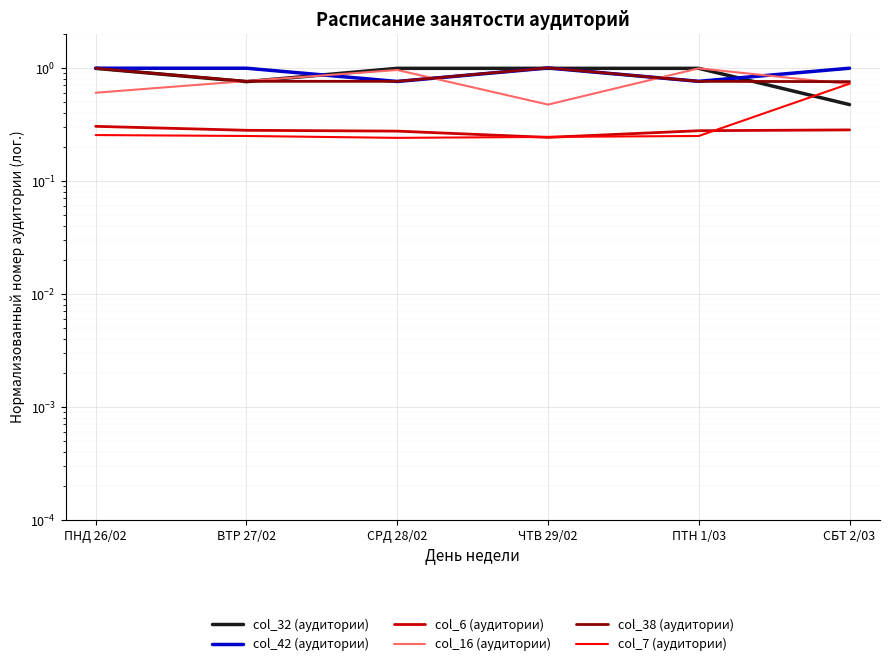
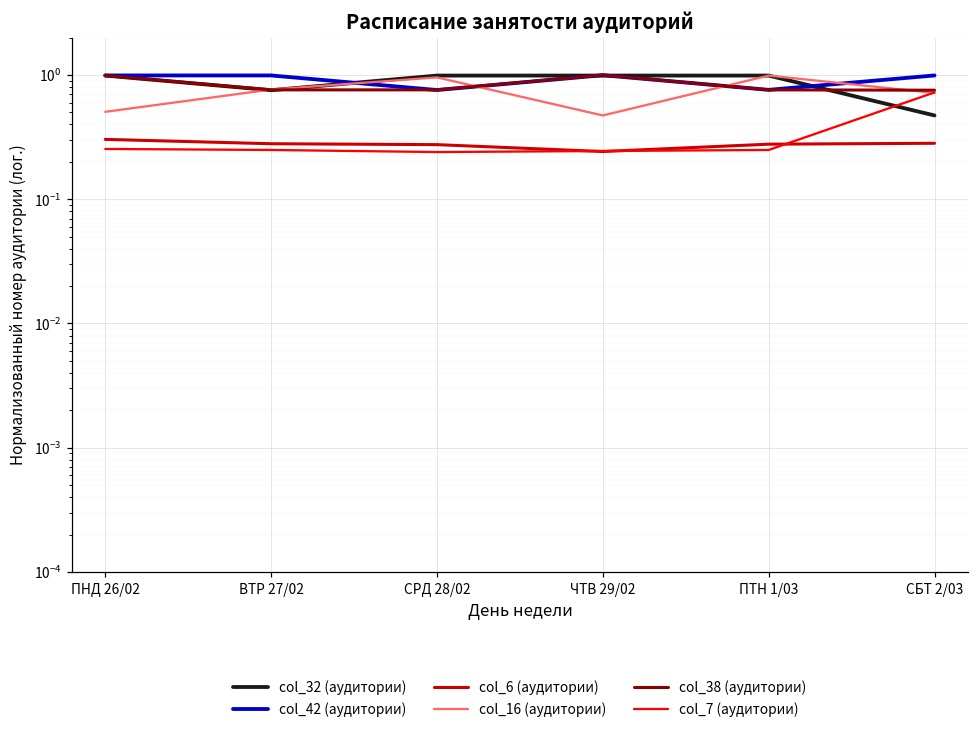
  {
    "col_32 (аудитории)": {
      "СБТ 2/03": 0.47
    },
    "col_42 (аудитории)": {
      "ВТР 27/02": 1.0,
      "СБТ 2/03": 1.0
    },
    "col_16 (аудитории)": {
-     "ПНД 26/02": 0.6,
+     "ПНД 26/02": 0.5,
      "ЧТВ 29/02": 0.47
    }
  }
